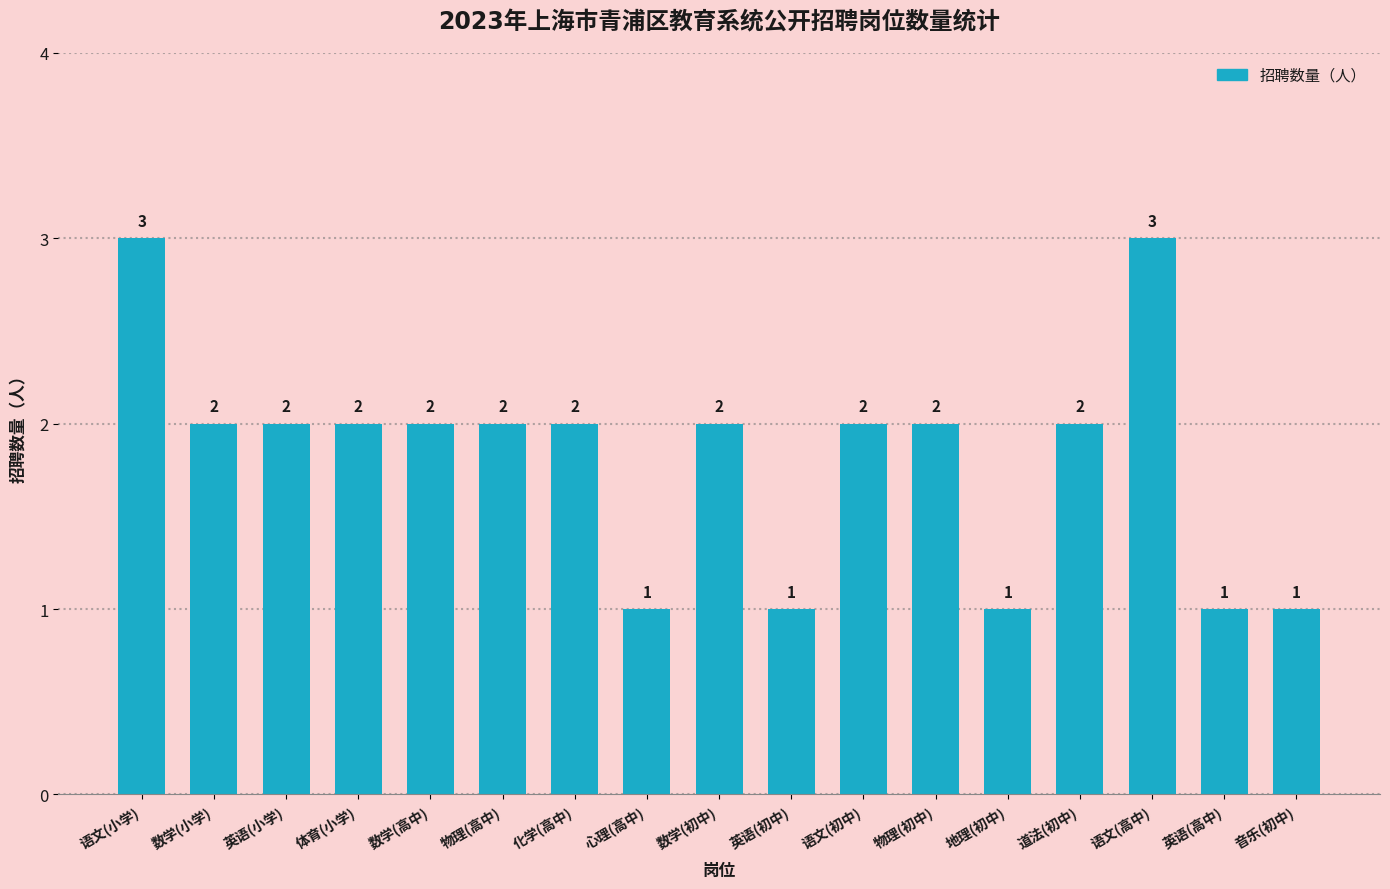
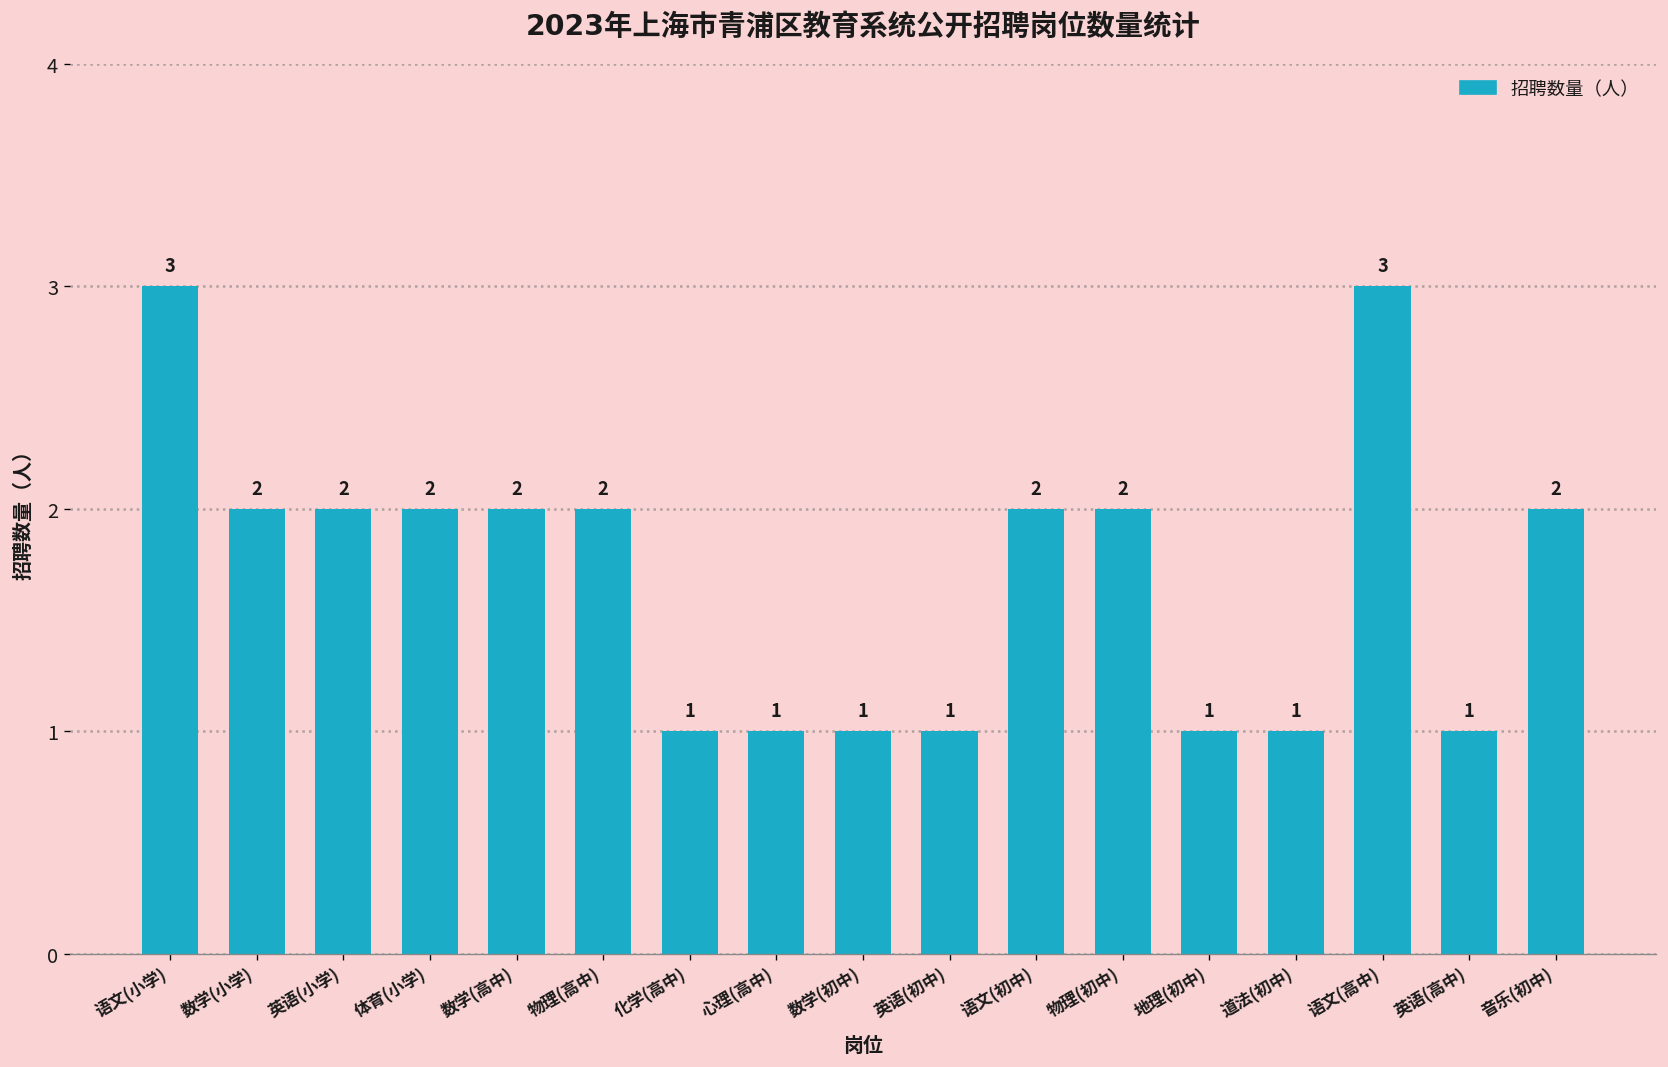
  {
    "语文(小学)": 3,
    "数学(小学)": 2,
    "英语(小学)": 2,
    "体育(小学)": 2,
    "数学(高中)": 2,
    "物理(高中)": 2,
-   "化学(高中)": 2,
+   "化学(高中)": 1,
    "心理(高中)": 1,
-   "数学(初中)": 2,
+   "数学(初中)": 1,
    "英语(初中)": 1,
    "语文(初中)": 2,
    "物理(初中)": 2,
    "地理(初中)": 1,
-   "道法(初中)": 2,
+   "道法(初中)": 1,
    "语文(高中)": 3,
    "英语(高中)": 1,
-   "音乐(初中)": 1
+   "音乐(初中)": 2
  }
